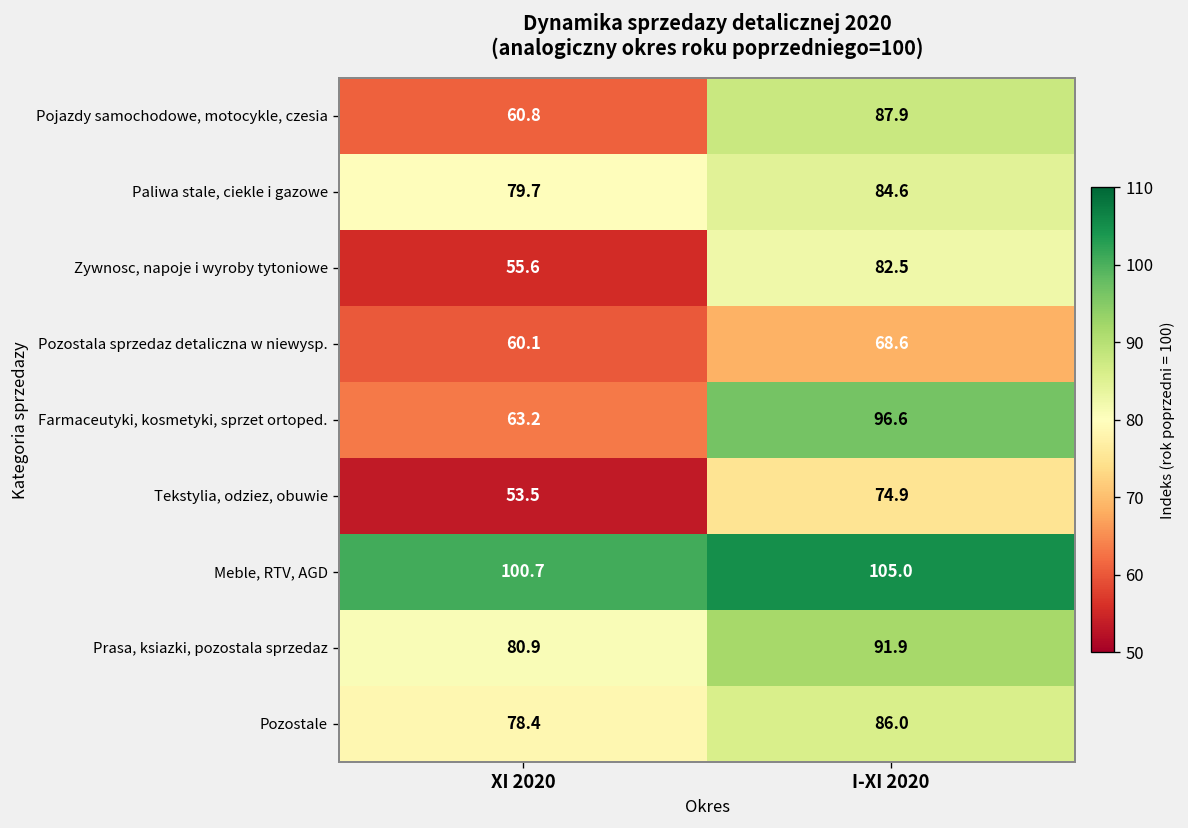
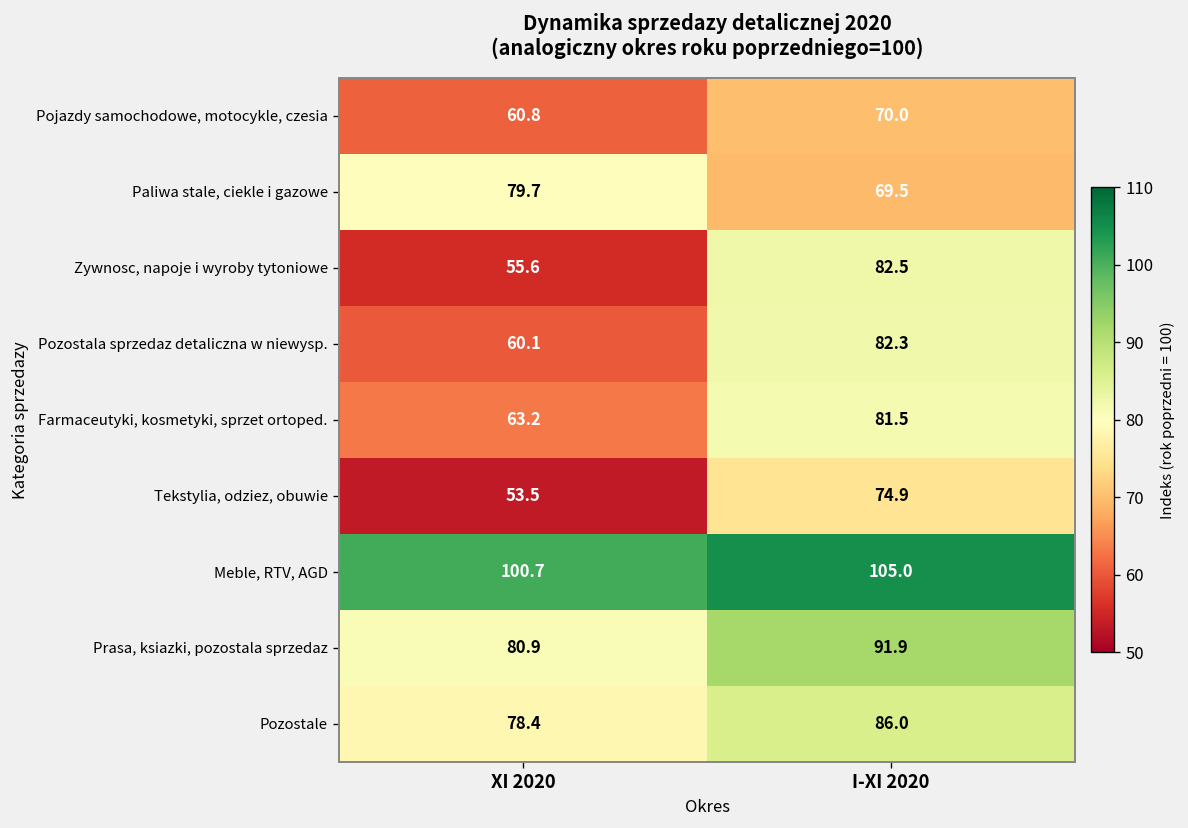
  {
    "Pojazdy samochodowe, motocykle, czesia": {
      "XI 2020": 60.8,
-     "I-XI 2020": 87.9
+     "I-XI 2020": 70.0
    },
    "Paliwa stale, ciekle i gazowe": {
      "XI 2020": 79.7,
-     "I-XI 2020": 84.6
+     "I-XI 2020": 69.5
    },
    "Zywnosc, napoje i wyroby tytoniowe": {
      "XI 2020": 55.6,
      "I-XI 2020": 82.5
    },
    "Pozostala sprzedaz detaliczna w niewysp.": {
      "XI 2020": 60.1,
-     "I-XI 2020": 68.6
+     "I-XI 2020": 82.3
    },
    "Farmaceutyki, kosmetyki, sprzet ortoped.": {
      "XI 2020": 63.2,
-     "I-XI 2020": 96.6
+     "I-XI 2020": 81.5
    },
    "Tekstylia, odziez, obuwie": {
      "XI 2020": 53.5,
      "I-XI 2020": 74.9
    },
    "Meble, RTV, AGD": {
      "XI 2020": 100.7,
      "I-XI 2020": 105.0
    },
    "Prasa, ksiazki, pozostala sprzedaz": {
      "XI 2020": 80.9,
      "I-XI 2020": 91.9
    },
    "Pozostale": {
      "XI 2020": 78.4,
      "I-XI 2020": 86.0
    }
  }
